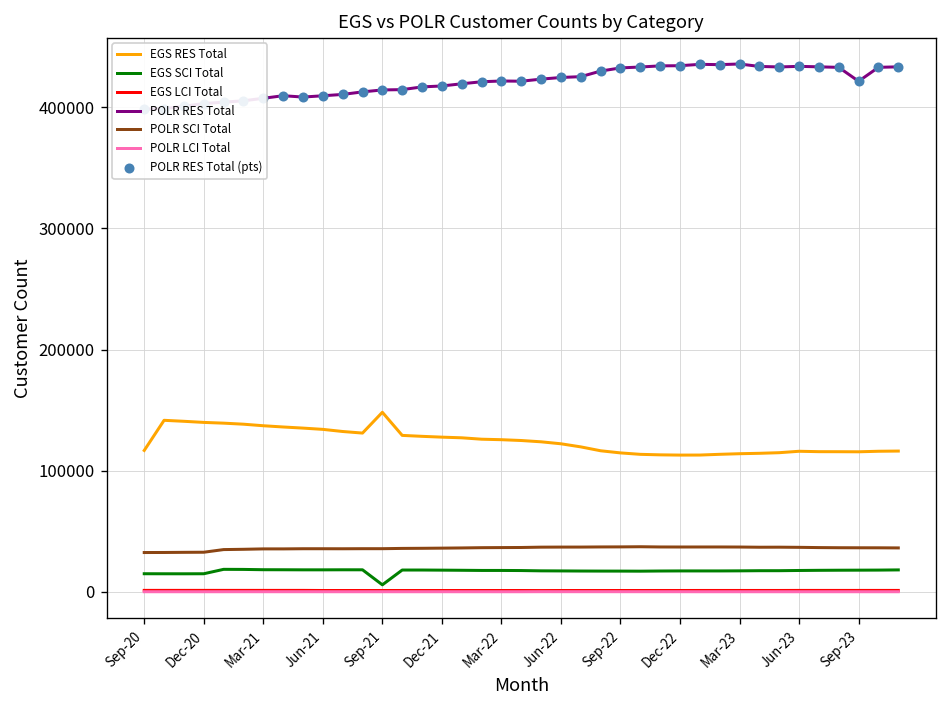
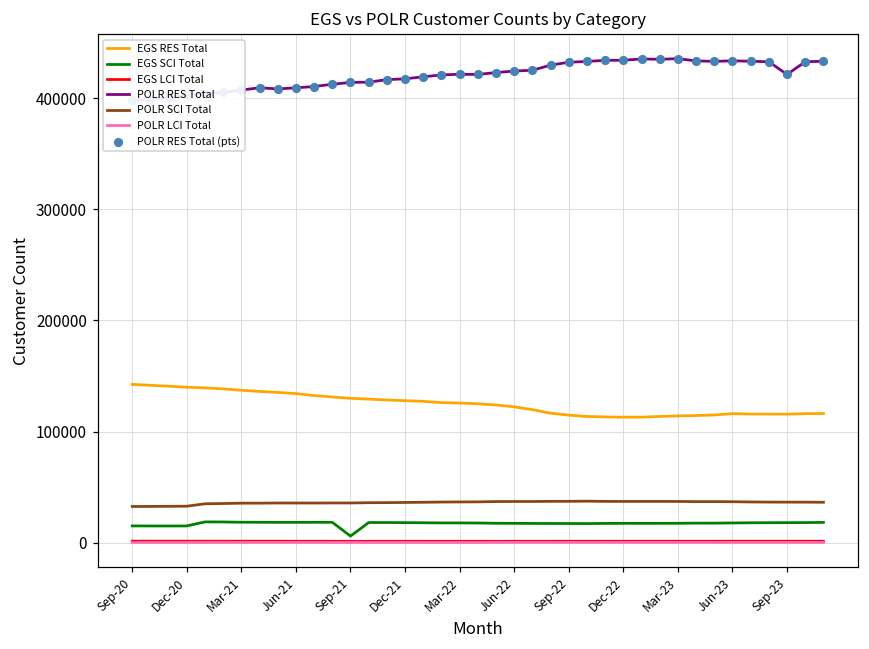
  {
    "EGS RES Total": {
-     "Sep-20": 117000,
+     "Sep-20": 142000,
      "Dec-20": 140000,
      "Mar-21": 137000,
      "Jun-21": 134000,
-     "Sep-21": 148000,
+     "Sep-21": 130000,
      "Dec-21": 128000,
      "Mar-22": 126000,
      "Jun-22": 122000,
      "Sep-22": 115000,
      "Dec-22": 113000,
      "Mar-23": 114000,
      "Jun-23": 116000,
      "Sep-23": 116000
    },
    "EGS SCI Total": {
      "Sep-20": 15000,
      "Dec-20": 15000,
      "Mar-21": 18000,
      "Jun-21": 18000,
      "Sep-21": 6000,
      "Dec-21": 18000,
      "Mar-22": 18000,
      "Jun-22": 17000,
      "Sep-22": 17000,
      "Dec-22": 17000,
      "Mar-23": 17000,
      "Jun-23": 18000,
      "Sep-23": 18000
    },
    "POLR RES Total (pts)": {
      "Jun-21": 410000,
      "Sep-21": 414000,
      "Dec-21": 418000,
      "Mar-22": 422000,
      "Jun-22": 425000,
      "Sep-22": 433000,
      "Dec-22": 434000,
      "Mar-23": 436000,
      "Jun-23": 434000,
      "Sep-23": 422000
    },
    "POLR SCI Total": {
      "Sep-20": 33000,
      "Dec-20": 33000,
      "Mar-21": 36000,
      "Jun-21": 36000,
      "Sep-21": 36000,
      "Dec-21": 36000,
      "Mar-22": 37000,
      "Jun-22": 37000,
      "Sep-22": 37000,
      "Dec-22": 37000,
      "Mar-23": 37000,
      "Jun-23": 37000,
      "Sep-23": 36000
    }
  }
